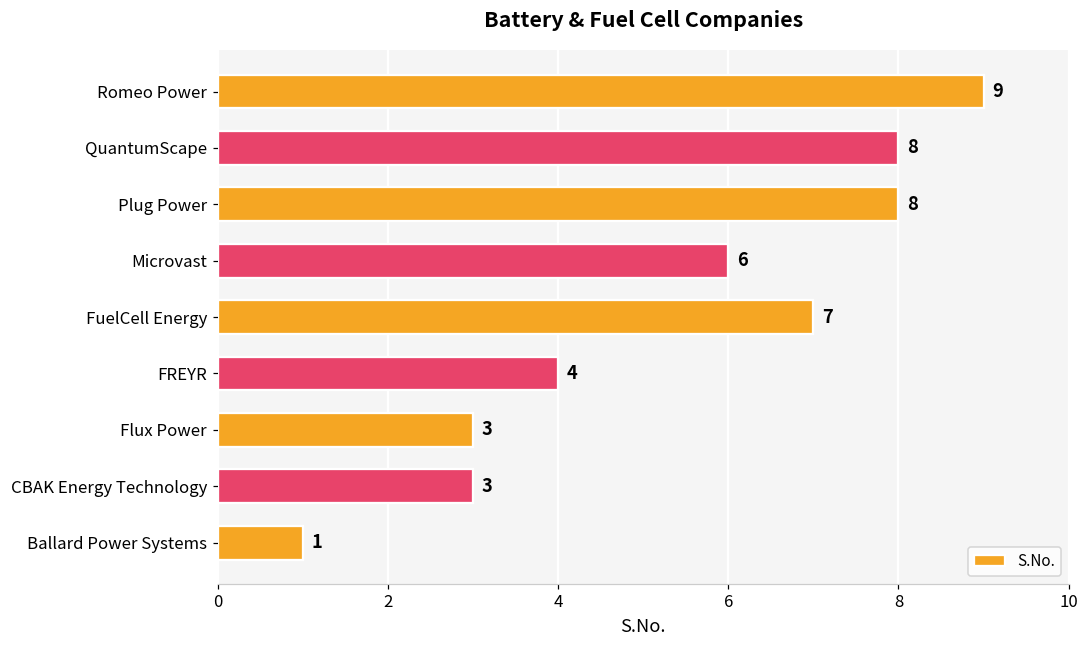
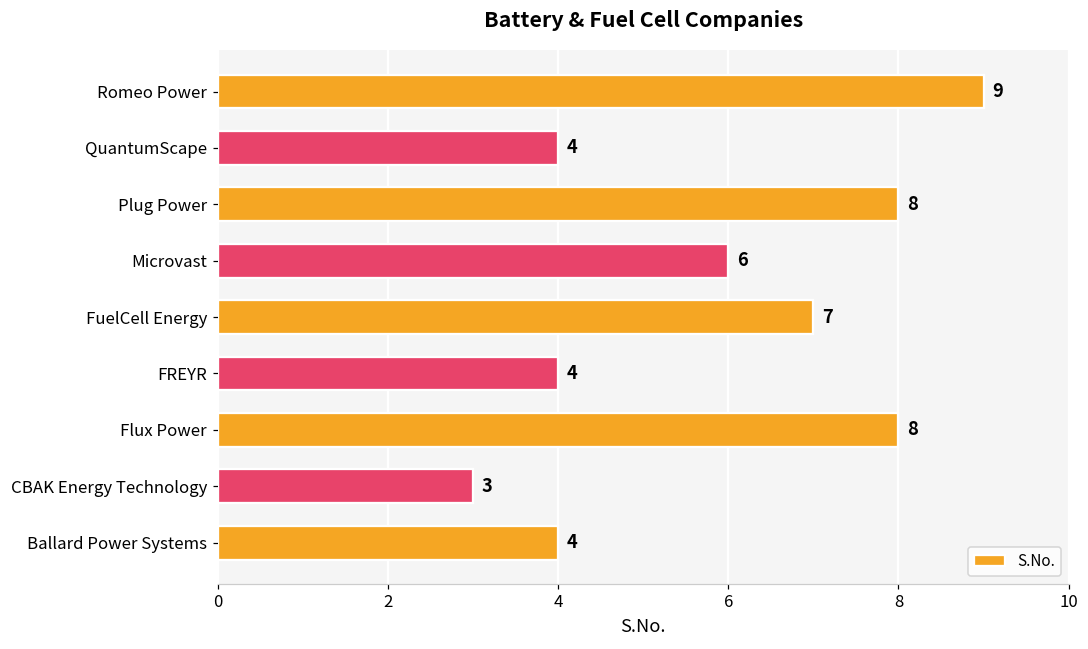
  {
    "Romeo Power": 9,
-   "QuantumScape": 8,
+   "QuantumScape": 4,
    "Plug Power": 8,
    "Microvast": 6,
    "FuelCell Energy": 7,
    "FREYR": 4,
-   "Flux Power": 3,
+   "Flux Power": 8,
    "CBAK Energy Technology": 3,
-   "Ballard Power Systems": 1
+   "Ballard Power Systems": 4
  }
